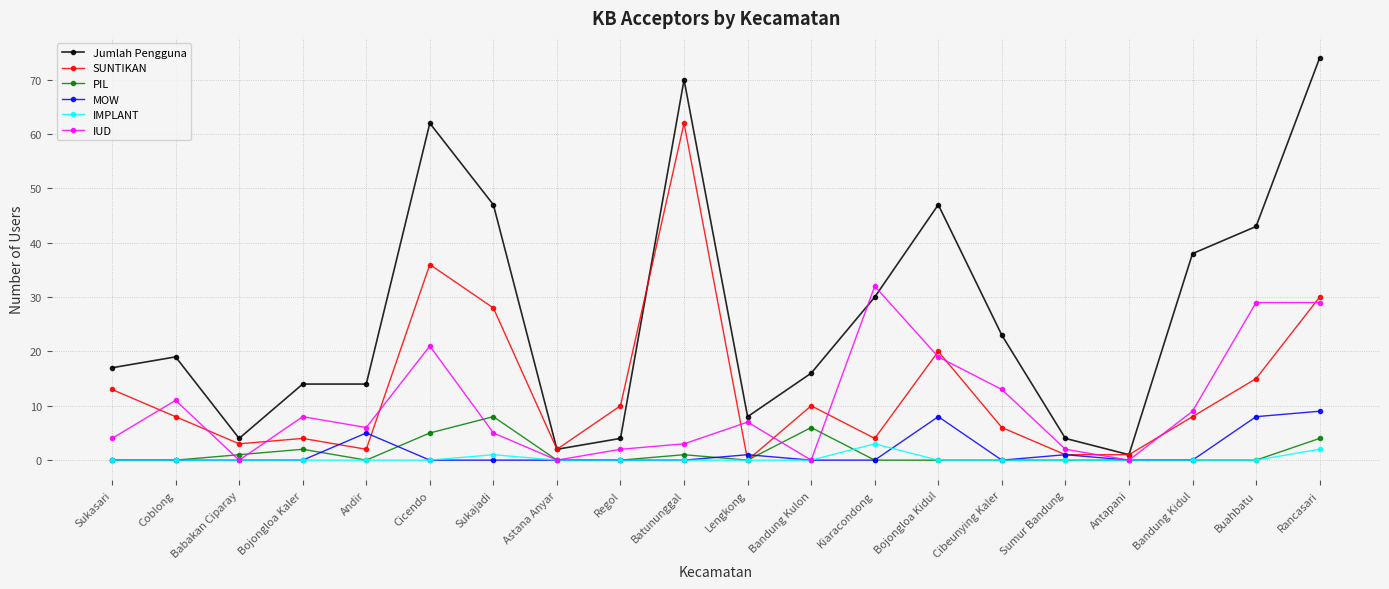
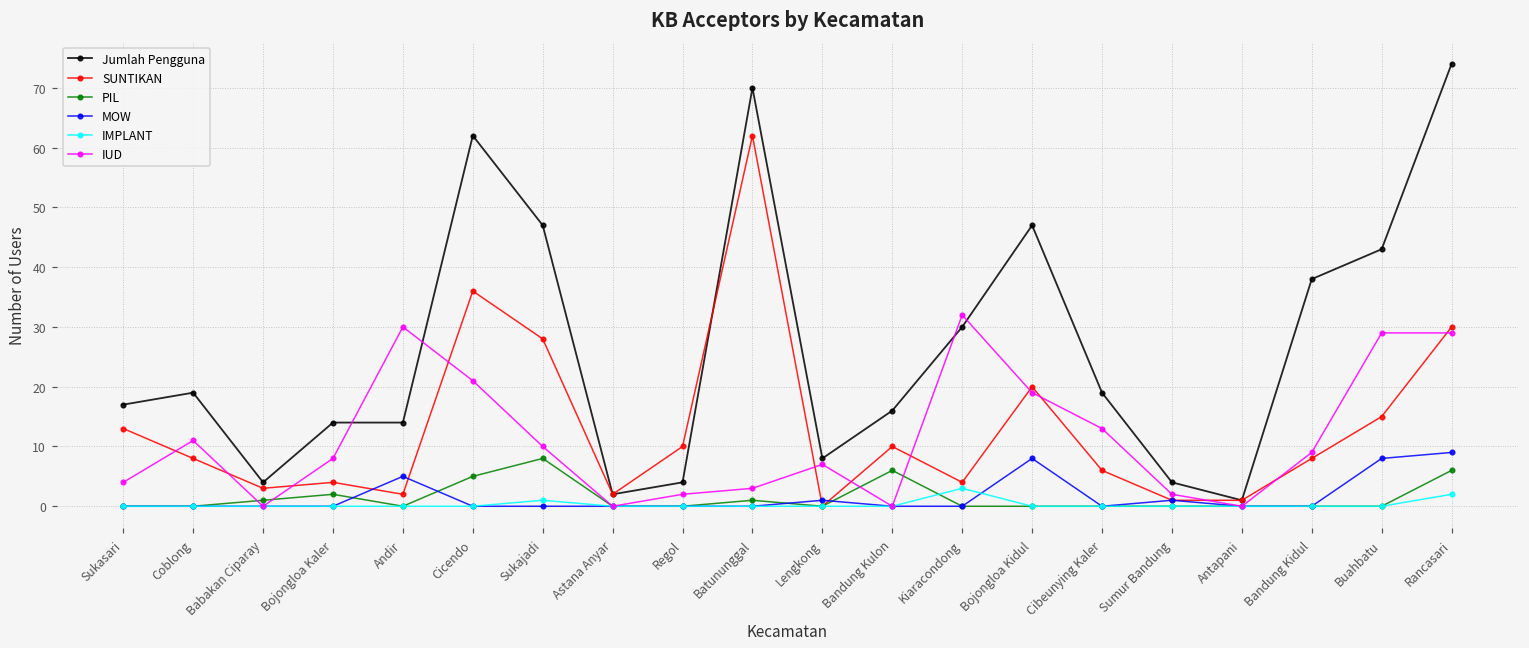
  {
    "Jumlah Pengguna": {
      "Sukasari": 17,
      "Coblong": 19,
      "Babakan Ciparay": 4,
      "Bojongloa Kaler": 14,
      "Andir": 14,
      "Cicendo": 62,
      "Sukajadi": 47,
      "Regol": 4,
      "Batununggal": 70,
      "Lengkong": 8,
      "Bandung Kulon": 16,
      "Kiaracondong": 30,
      "Bojongloa Kidul": 47,
-     "Cibeunying Kaler": 23,
+     "Cibeunying Kaler": 19,
      "Sumur Bandung": 4,
      "Bandung Kidul": 38,
      "Buahbatu": 43,
      "Rancasari": 74
    },
    "SUNTIKAN": {
      "Sukasari": 13,
      "Coblong": 8,
      "Babakan Ciparay": 3,
      "Bojongloa Kaler": 4,
      "Andir": 2,
      "Cicendo": 36,
      "Sukajadi": 28,
      "Regol": 10,
      "Batununggal": 62,
      "Bandung Kulon": 10,
      "Kiaracondong": 4,
      "Bojongloa Kidul": 20,
      "Cibeunying Kaler": 6,
      "Bandung Kidul": 8,
      "Buahbatu": 15,
      "Rancasari": 30
    },
    "PIL": {
      "Babakan Ciparay": 1,
      "Bojongloa Kaler": 2,
      "Cicendo": 5,
      "Sukajadi": 8,
      "Batununggal": 1,
      "Bandung Kulon": 6,
-     "Rancasari": 4
+     "Rancasari": 6
    },
    "MOW": {
      "Andir": 5,
      "Sukajadi": 0,
      "Lengkong": 1,
      "Bojongloa Kidul": 8,
      "Buahbatu": 8,
      "Rancasari": 9
    },
    "IMPLANT": {
      "Sukajadi": 1,
      "Kiaracondong": 3,
      "Rancasari": 2
    },
    "IUD": {
      "Sukasari": 4,
      "Coblong": 11,
      "Bojongloa Kaler": 8,
-     "Andir": 6,
+     "Andir": 30,
      "Cicendo": 21,
-     "Sukajadi": 5,
+     "Sukajadi": 10,
      "Regol": 2,
      "Batununggal": 3,
      "Lengkong": 7,
      "Kiaracondong": 32,
      "Bojongloa Kidul": 19,
      "Cibeunying Kaler": 13,
      "Sumur Bandung": 2,
      "Bandung Kidul": 9,
      "Buahbatu": 29,
      "Rancasari": 29
    }
  }
